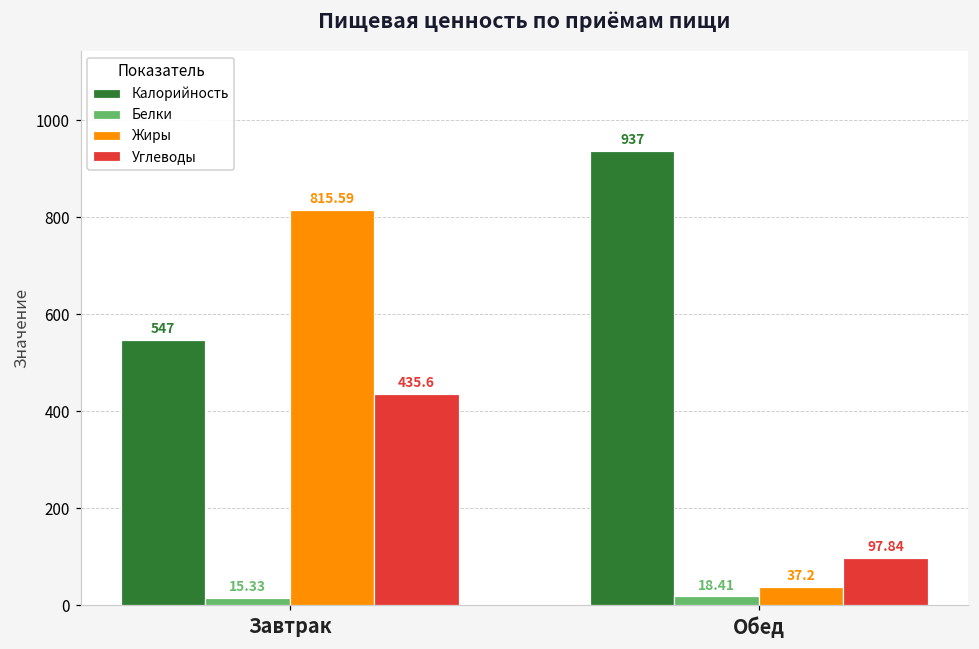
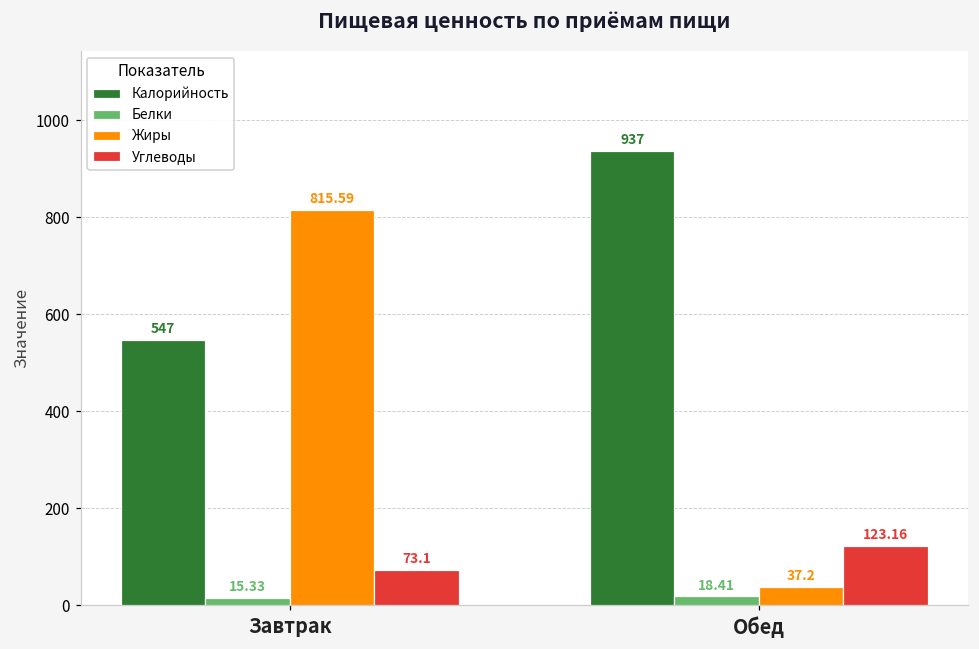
  {
    "Калорийность": {
      "Завтрак": 547,
      "Обед": 937
    },
    "Белки": {
      "Завтрак": 15.33,
      "Обед": 18.41
    },
    "Жиры": {
      "Завтрак": 815.59,
      "Обед": 37.2
    },
    "Углеводы": {
-     "Завтрак": 435.6,
-     "Обед": 97.84
+     "Завтрак": 73.1,
+     "Обед": 123.16
    }
  }
